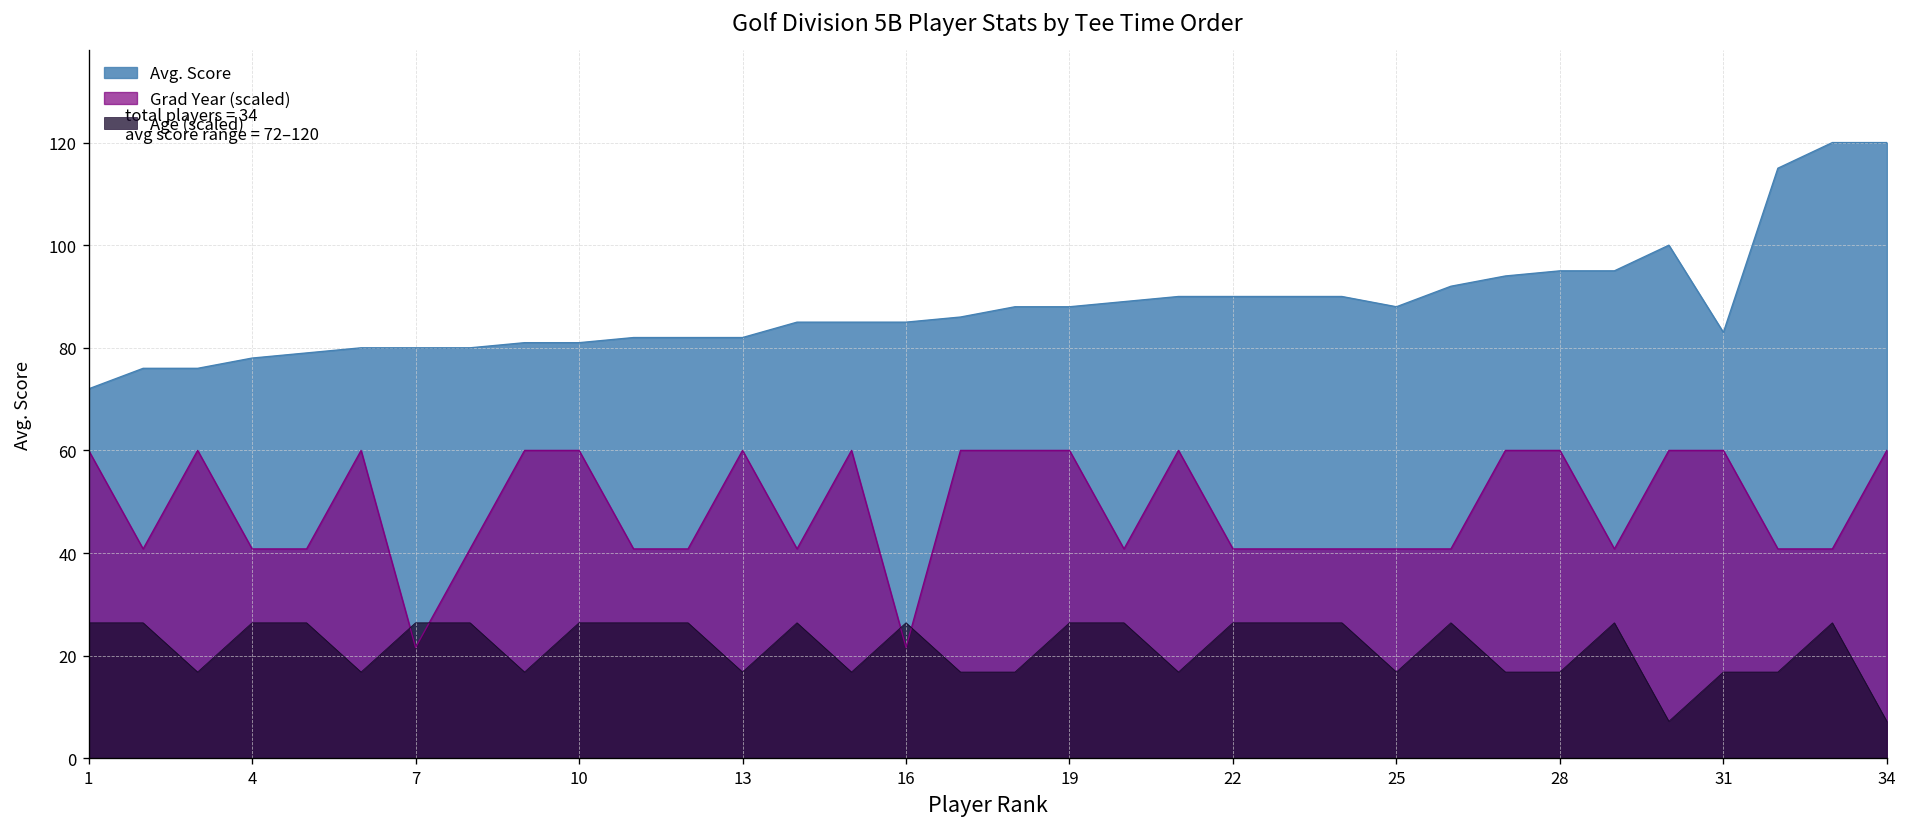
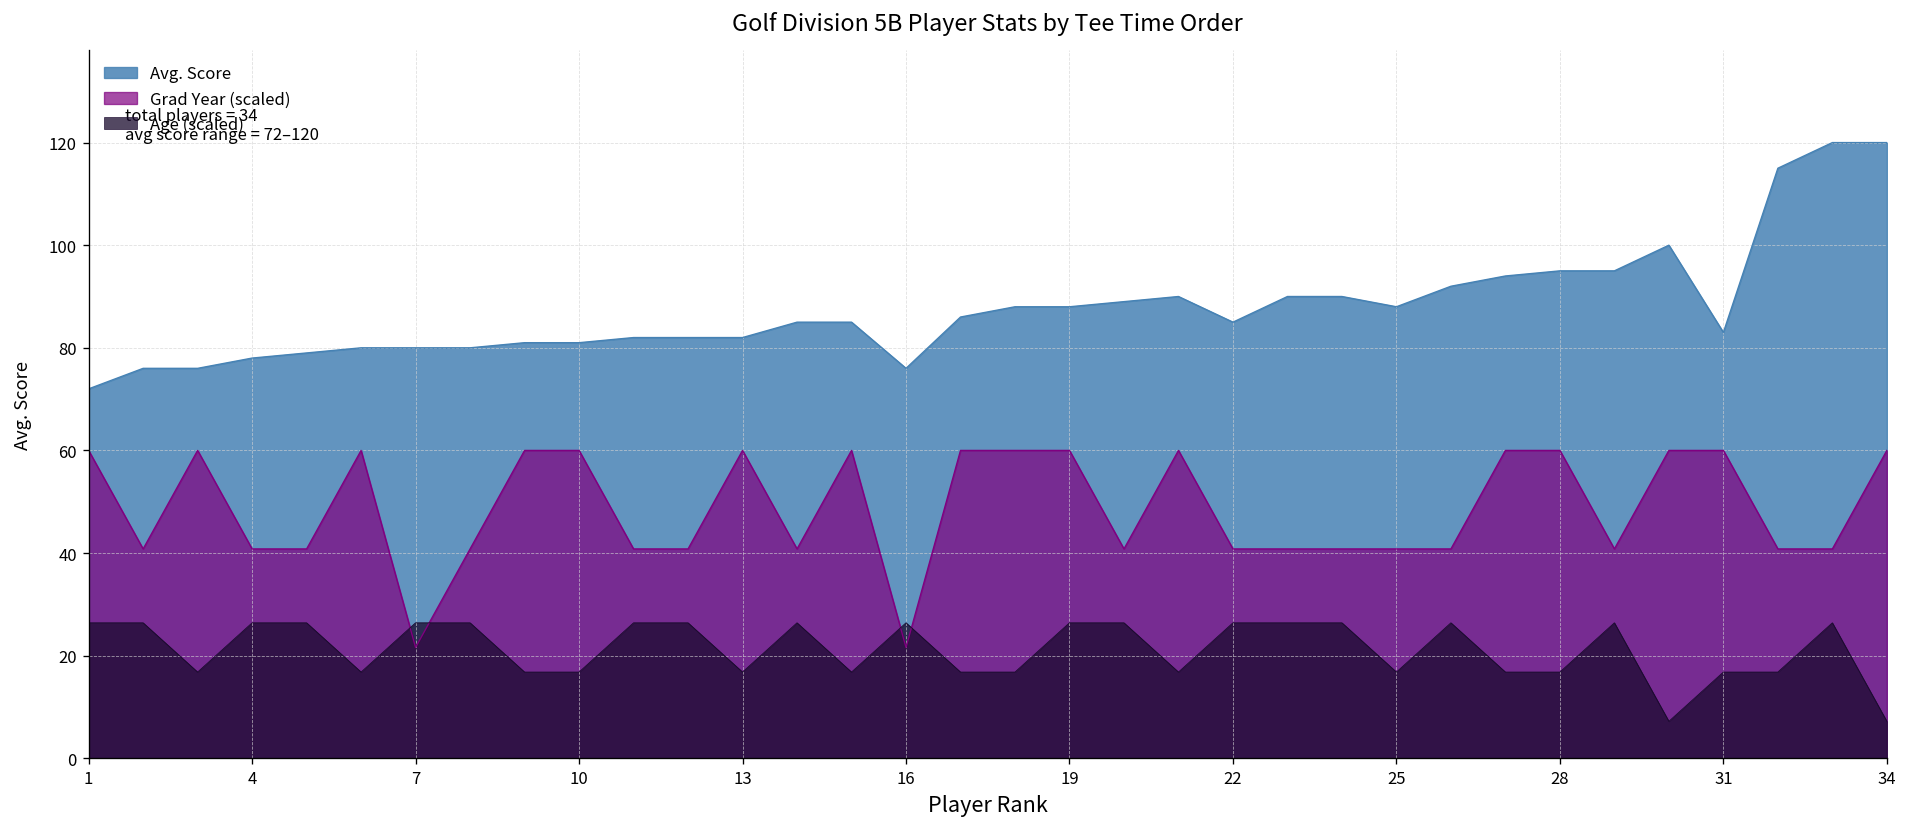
  {
    "Avg. Score": {
      "1": 72,
      "4": 78,
      "7": 80,
      "10": 81,
      "13": 82,
-     "16": 85,
+     "16": 76,
      "19": 88,
-     "22": 90,
+     "22": 85,
      "25": 88,
      "28": 95,
      "31": 83,
      "34": 120
    },
    "Grad Year (scaled)": {
      "1": 60,
      "4": 41,
      "7": 22,
      "10": 60,
      "13": 60,
      "16": 22,
      "19": 60,
      "22": 41,
      "25": 41,
      "28": 60,
      "31": 60,
      "34": 60
    },
    "Age (scaled)": {
      "1": 26,
      "4": 26,
      "7": 26,
-     "10": 26,
+     "10": 17,
      "13": 17,
      "16": 26,
      "19": 26,
      "22": 26,
      "25": 17,
      "28": 17,
      "31": 17,
      "34": 7
    }
  }
